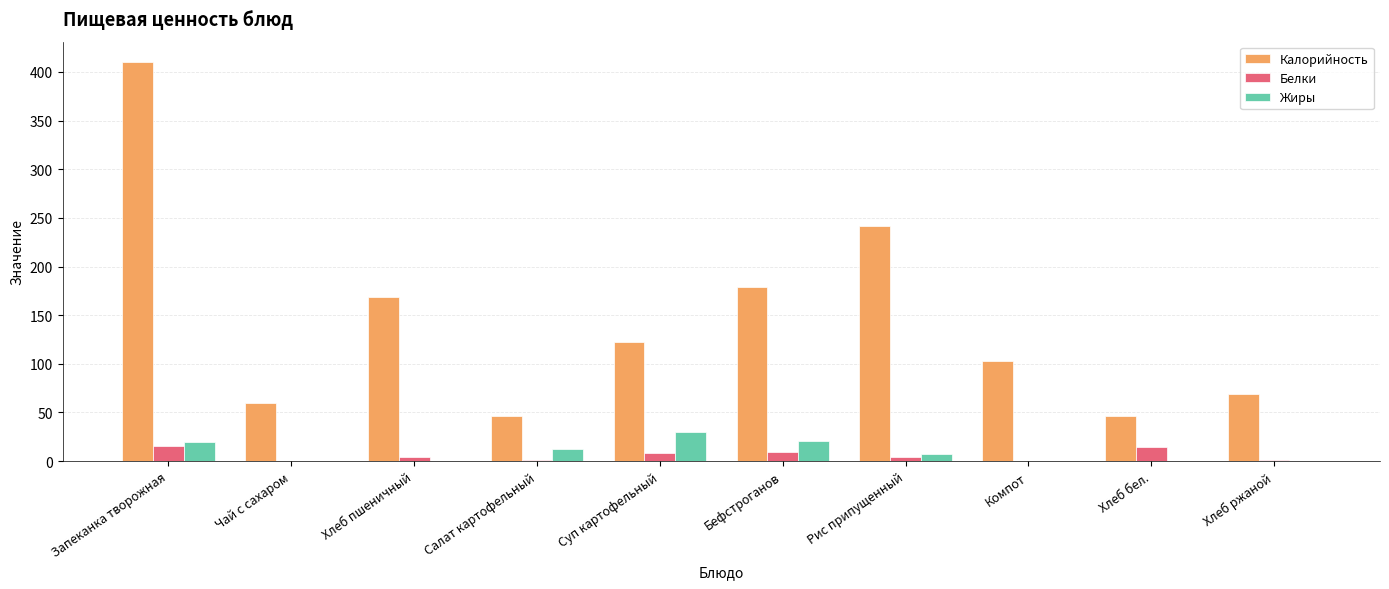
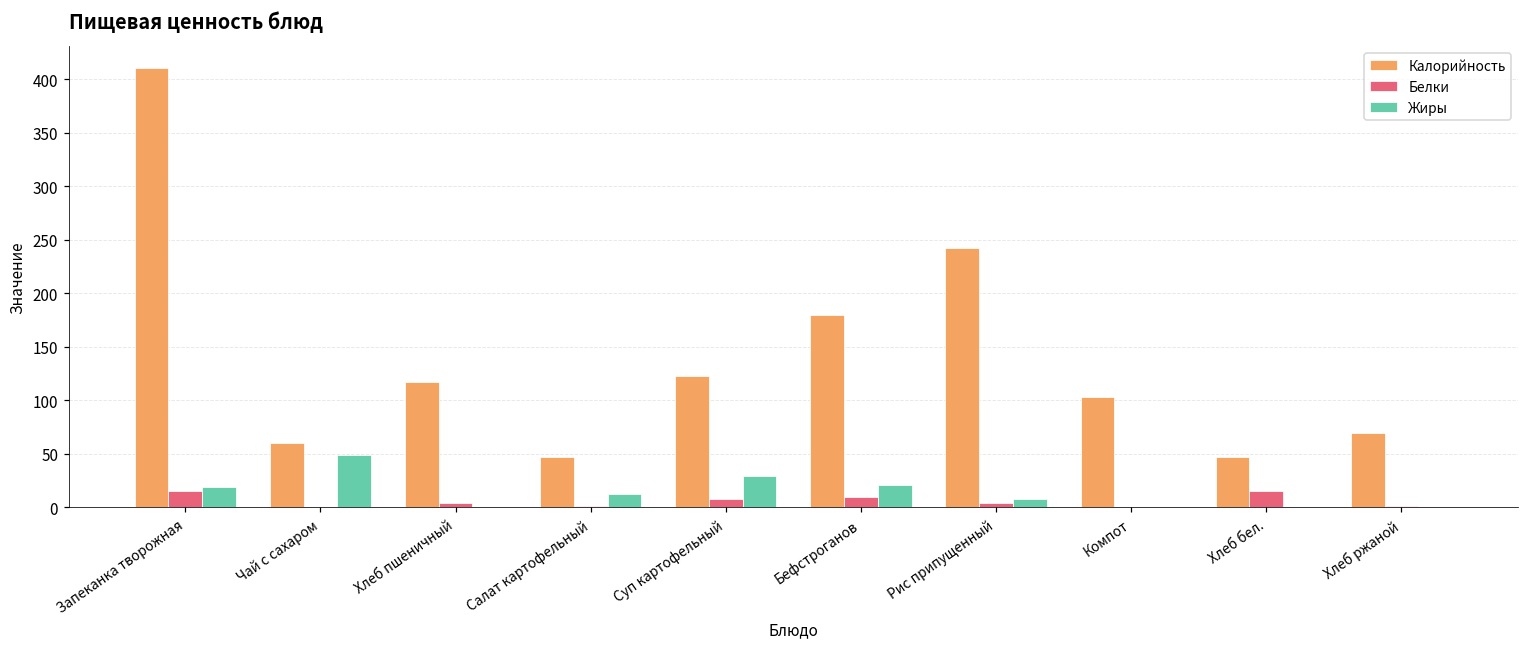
  {
    "Калорийность": {
      "Запеканка творожная": 410,
      "Чай с сахаром": 60,
-     "Хлеб пшеничный": 170,
+     "Хлеб пшеничный": 120,
      "Салат картофельный": 50,
      "Суп картофельный": 120,
      "Бефстроганов": 180,
      "Рис припущенный": 240,
      "Компот": 100,
      "Хлеб бел.": 50,
      "Хлеб ржаной": 70
    },
    "Белки": {
      "Запеканка творожная": 20,
      "Хлеб пшеничный": 0,
      "Суп картофельный": 10,
      "Бефстроганов": 10,
      "Рис припущенный": 0,
      "Хлеб бел.": 10
    },
    "Жиры": {
      "Запеканка творожная": 20,
-     "Чай с сахаром": 0,
+     "Чай с сахаром": 50,
      "Салат картофельный": 10,
      "Суп картофельный": 30,
      "Бефстроганов": 20,
      "Рис припущенный": 10
    }
  }
